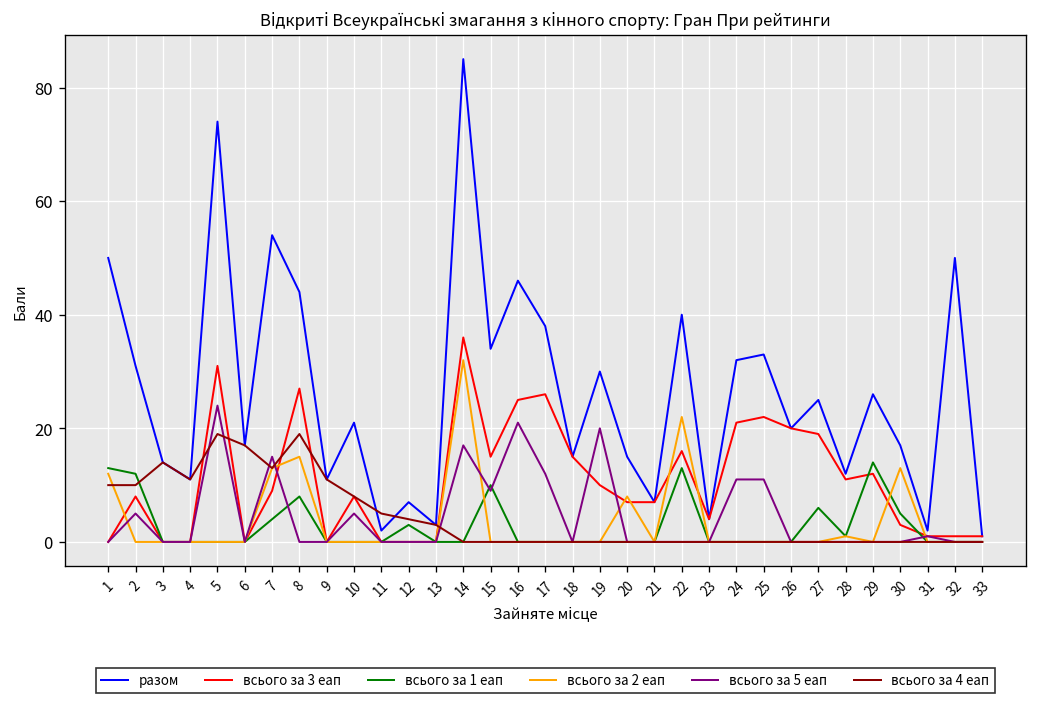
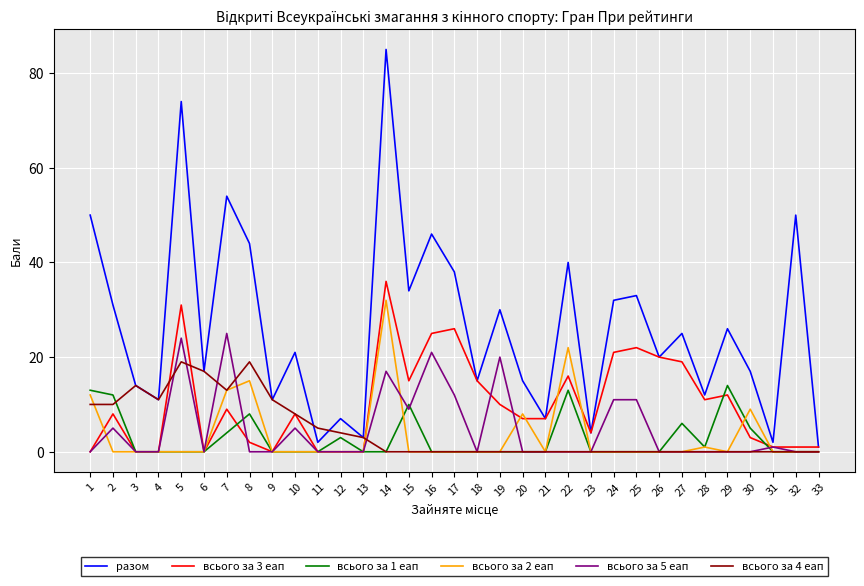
  {
    "разом": {
      "1": 50,
      "2": 31,
      "5": 74,
      "7": 54,
      "8": 44,
      "10": 21,
      "11": 2,
      "12": 7,
      "14": 85,
      "15": 34,
      "16": 46,
      "17": 38,
      "19": 30,
      "20": 15,
      "22": 40,
      "24": 32,
      "25": 33,
      "27": 25,
      "28": 12,
      "29": 26,
      "30": 17,
      "31": 2,
      "32": 50
    },
    "всього за 3 еап": {
      "2": 8,
      "5": 31,
      "7": 9,
-     "8": 27,
+     "8": 2,
      "14": 36,
      "15": 15,
      "16": 25,
      "17": 26,
      "19": 10,
      "20": 7,
      "22": 16,
      "24": 21,
      "25": 22,
      "27": 19,
      "28": 11,
      "29": 12,
      "30": 3,
      "32": 1
    },
    "всього за 1 еап": {
      "1": 13,
      "2": 12,
      "7": 4,
      "8": 8,
      "12": 3,
      "15": 10,
      "22": 13,
      "27": 6,
      "29": 14,
      "30": 5
    },
    "всього за 2 еап": {
      "1": 12,
      "2": 0,
      "8": 15,
      "14": 32,
      "20": 8,
      "22": 22,
-     "30": 13
+     "30": 9
    },
    "всього за 5 еап": {
      "2": 5,
      "5": 24,
-     "7": 15,
+     "7": 25,
      "8": 0,
      "10": 5,
      "14": 17,
      "15": 9,
      "16": 21,
      "17": 12,
      "19": 20,
      "24": 11,
      "25": 11
    },
    "всього за 4 еап": {
      "1": 10,
      "2": 10,
      "5": 19,
      "8": 19,
      "11": 5,
      "12": 4
    }
  }
